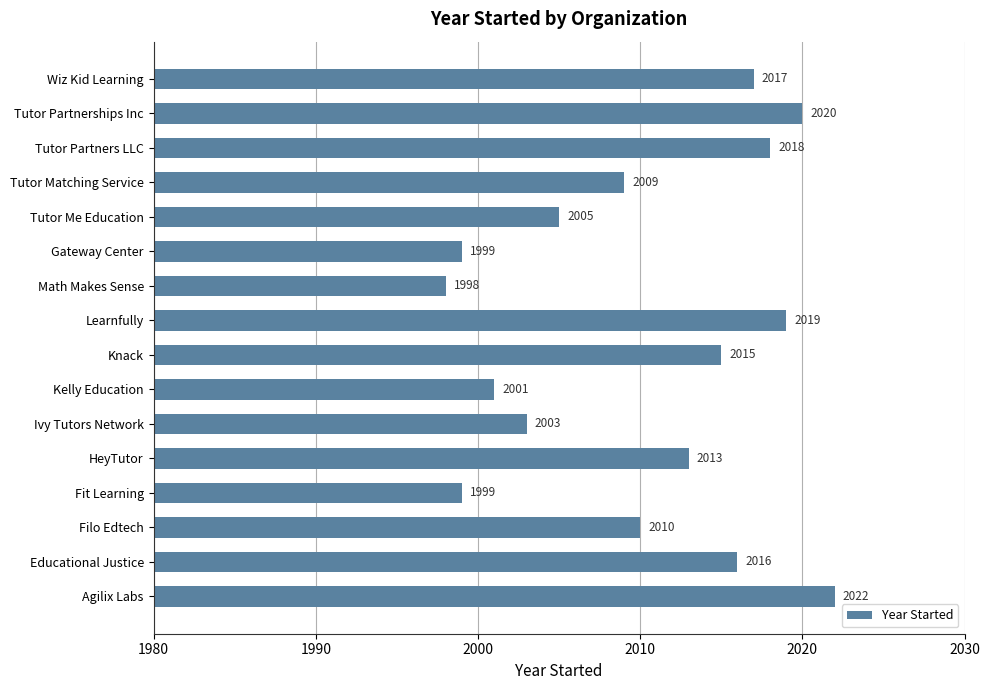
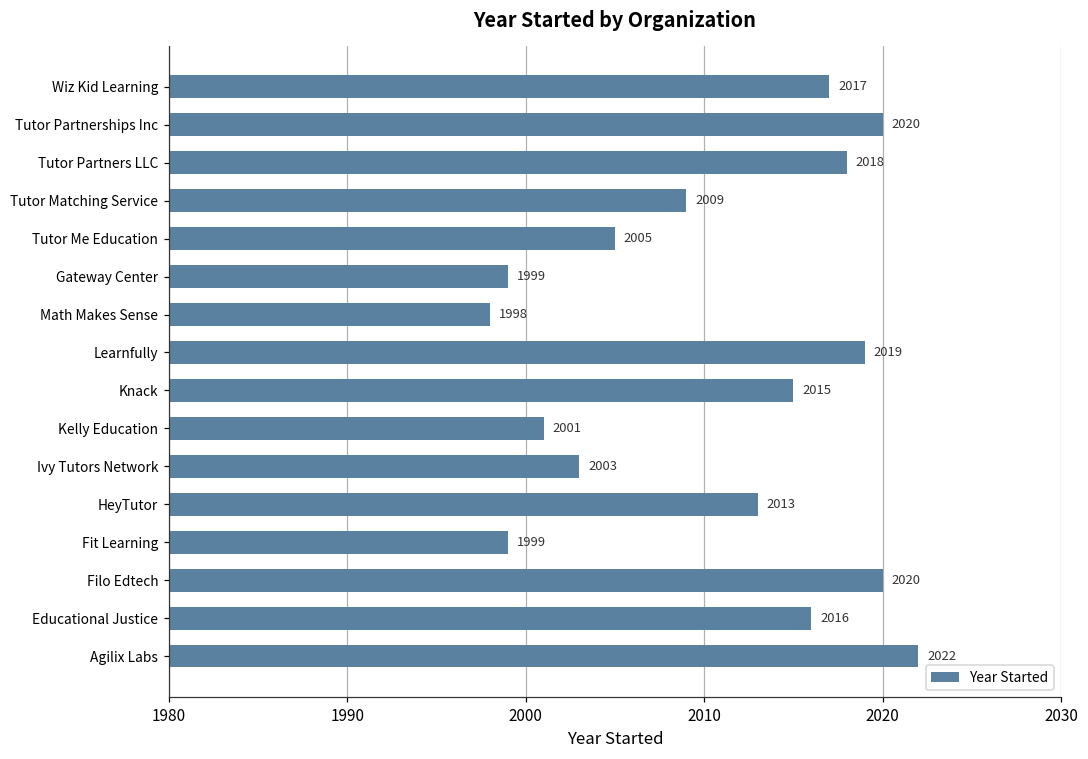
  {
    "Wiz Kid Learning": 2017,
    "Tutor Partnerships Inc": 2020,
    "Tutor Partners LLC": 2018,
    "Tutor Matching Service": 2009,
    "Tutor Me Education": 2005,
    "Gateway Center": 1999,
    "Math Makes Sense": 1998,
    "Learnfully": 2019,
    "Knack": 2015,
    "Kelly Education": 2001,
    "Ivy Tutors Network": 2003,
    "HeyTutor": 2013,
    "Fit Learning": 1999,
-   "Filo Edtech": 2010,
+   "Filo Edtech": 2020,
    "Educational Justice": 2016,
    "Agilix Labs": 2022
  }
